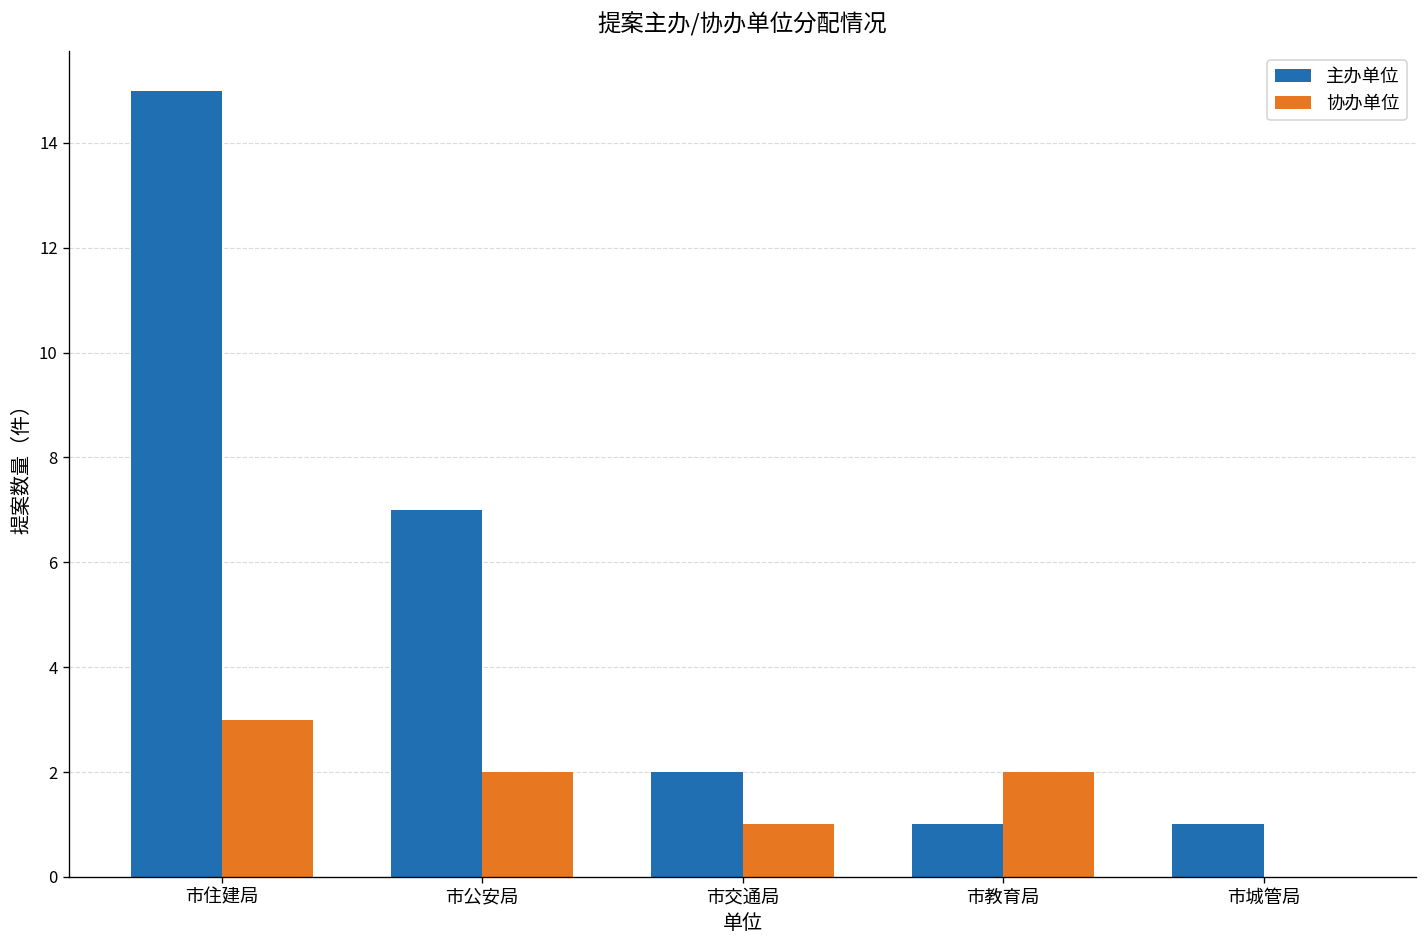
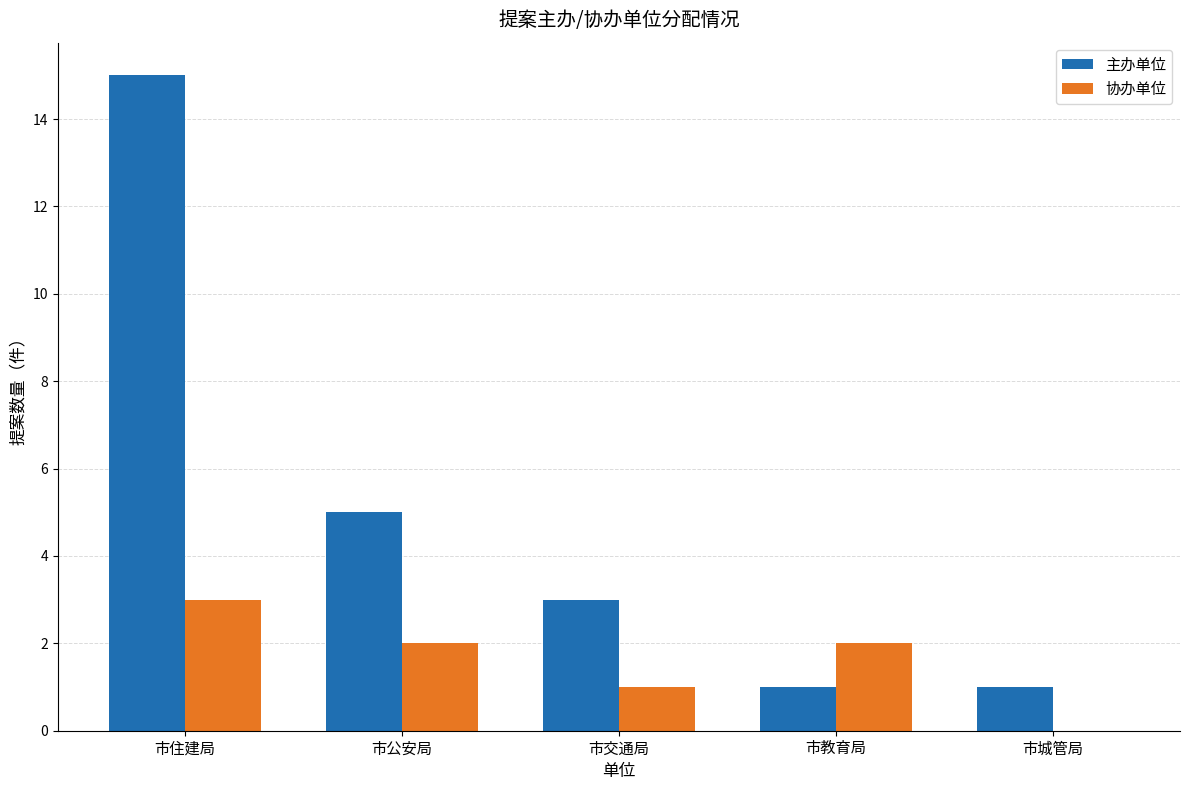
  {
    "主办单位": {
      "市住建局": 15,
-     "市公安局": 7,
-     "市交通局": 2,
+     "市公安局": 5,
+     "市交通局": 3,
      "市教育局": 1,
      "市城管局": 1
    },
    "协办单位": {
      "市住建局": 3,
      "市公安局": 2,
      "市交通局": 1,
      "市教育局": 2,
      "市城管局": 0
    }
  }
